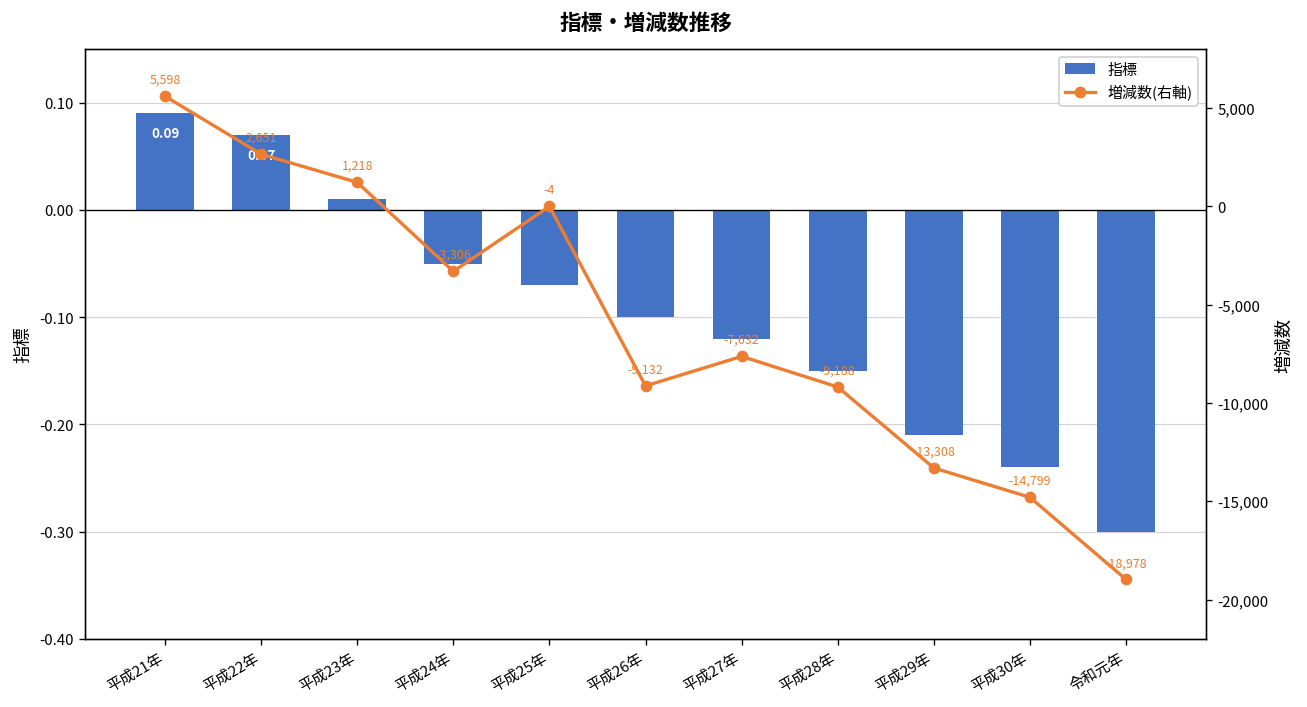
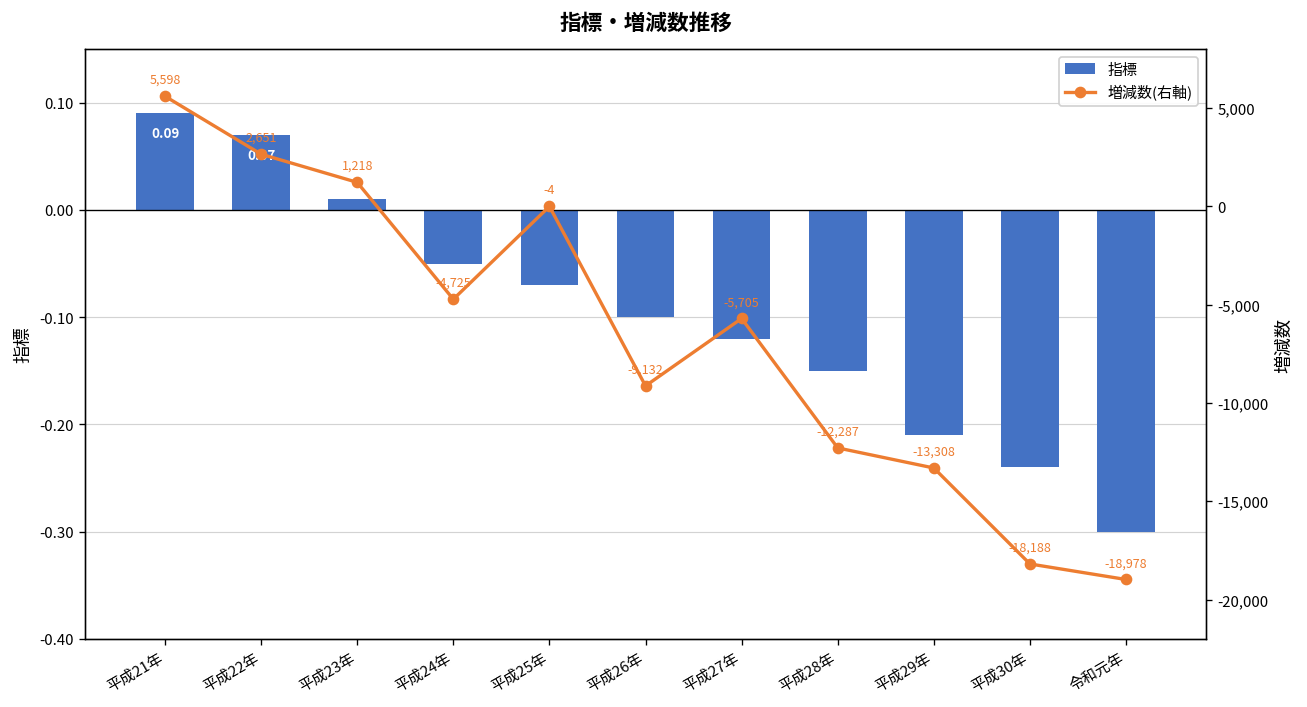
  {
    "指標": {
      "平成21年": "0.09"
    },
    "増減数(右軸)": {
      "平成21年": "5,598",
      "平成22年": "2,651",
      "平成23年": "1,218",
-     "平成24年": "-3,306",
+     "平成24年": "-4,725",
      "平成25年": "-4",
      "平成26年": "-9,132",
-     "平成27年": "-7,632",
-     "平成28年": "-9,188",
+     "平成27年": "-5,705",
+     "平成28年": "-12,287",
      "平成29年": "-13,308",
-     "平成30年": "-14,799",
+     "平成30年": "-18,188",
      "令和元年": "-18,978"
    }
  }
